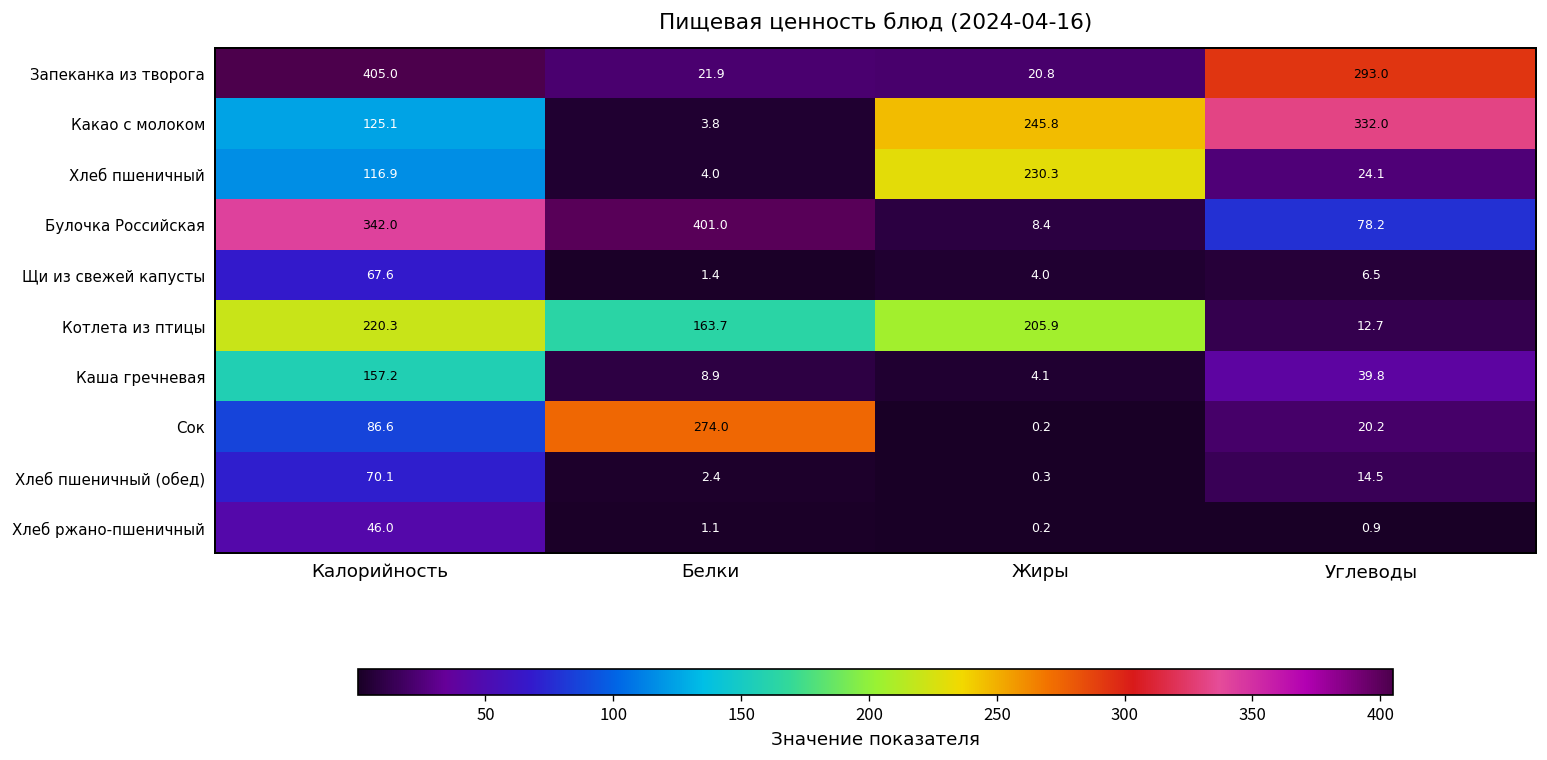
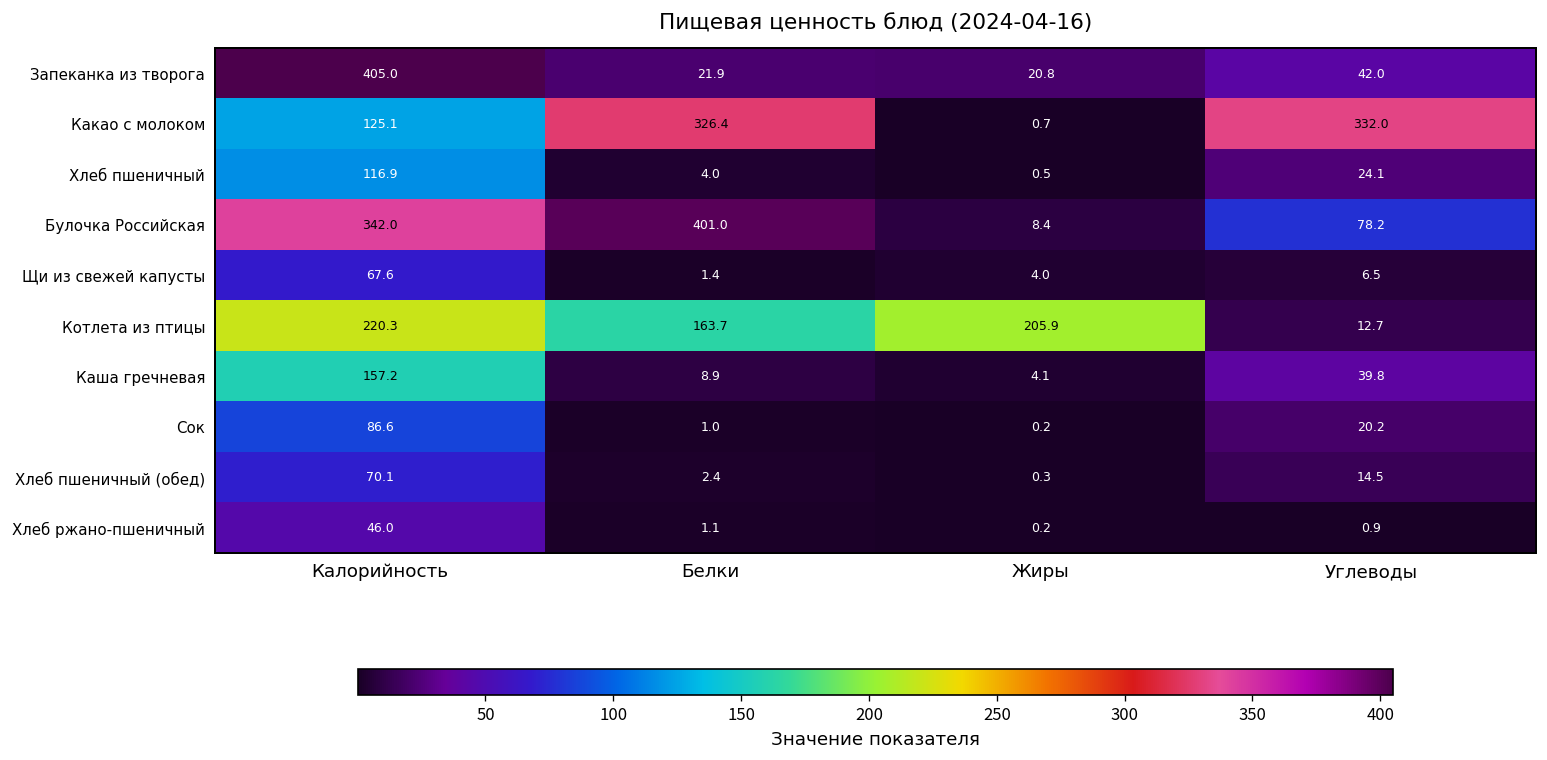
  {
    "Запеканка из творога": {
      "Калорийность": 405.0,
      "Белки": 21.9,
      "Жиры": 20.8,
-     "Углеводы": 293.0
+     "Углеводы": 42.0
    },
    "Какао с молоком": {
      "Калорийность": 125.1,
-     "Белки": 3.8,
-     "Жиры": 245.8,
+     "Белки": 326.4,
+     "Жиры": 0.7,
      "Углеводы": 332.0
    },
    "Хлеб пшеничный": {
      "Калорийность": 116.9,
      "Белки": 4.0,
-     "Жиры": 230.3,
+     "Жиры": 0.5,
      "Углеводы": 24.1
    },
    "Булочка Российская": {
      "Калорийность": 342.0,
      "Белки": 401.0,
      "Жиры": 8.4,
      "Углеводы": 78.2
    },
    "Щи из свежей капусты": {
      "Калорийность": 67.6,
      "Белки": 1.4,
      "Жиры": 4.0,
      "Углеводы": 6.5
    },
    "Котлета из птицы": {
      "Калорийность": 220.3,
      "Белки": 163.7,
      "Жиры": 205.9,
      "Углеводы": 12.7
    },
    "Каша гречневая": {
      "Калорийность": 157.2,
      "Белки": 8.9,
      "Жиры": 4.1,
      "Углеводы": 39.8
    },
    "Сок": {
      "Калорийность": 86.6,
-     "Белки": 274.0,
+     "Белки": 1.0,
      "Жиры": 0.2,
      "Углеводы": 20.2
    },
    "Хлеб пшеничный (обед)": {
      "Калорийность": 70.1,
      "Белки": 2.4,
      "Жиры": 0.3,
      "Углеводы": 14.5
    },
    "Хлеб ржано-пшеничный": {
      "Калорийность": 46.0,
      "Белки": 1.1,
      "Жиры": 0.2,
      "Углеводы": 0.9
    }
  }
